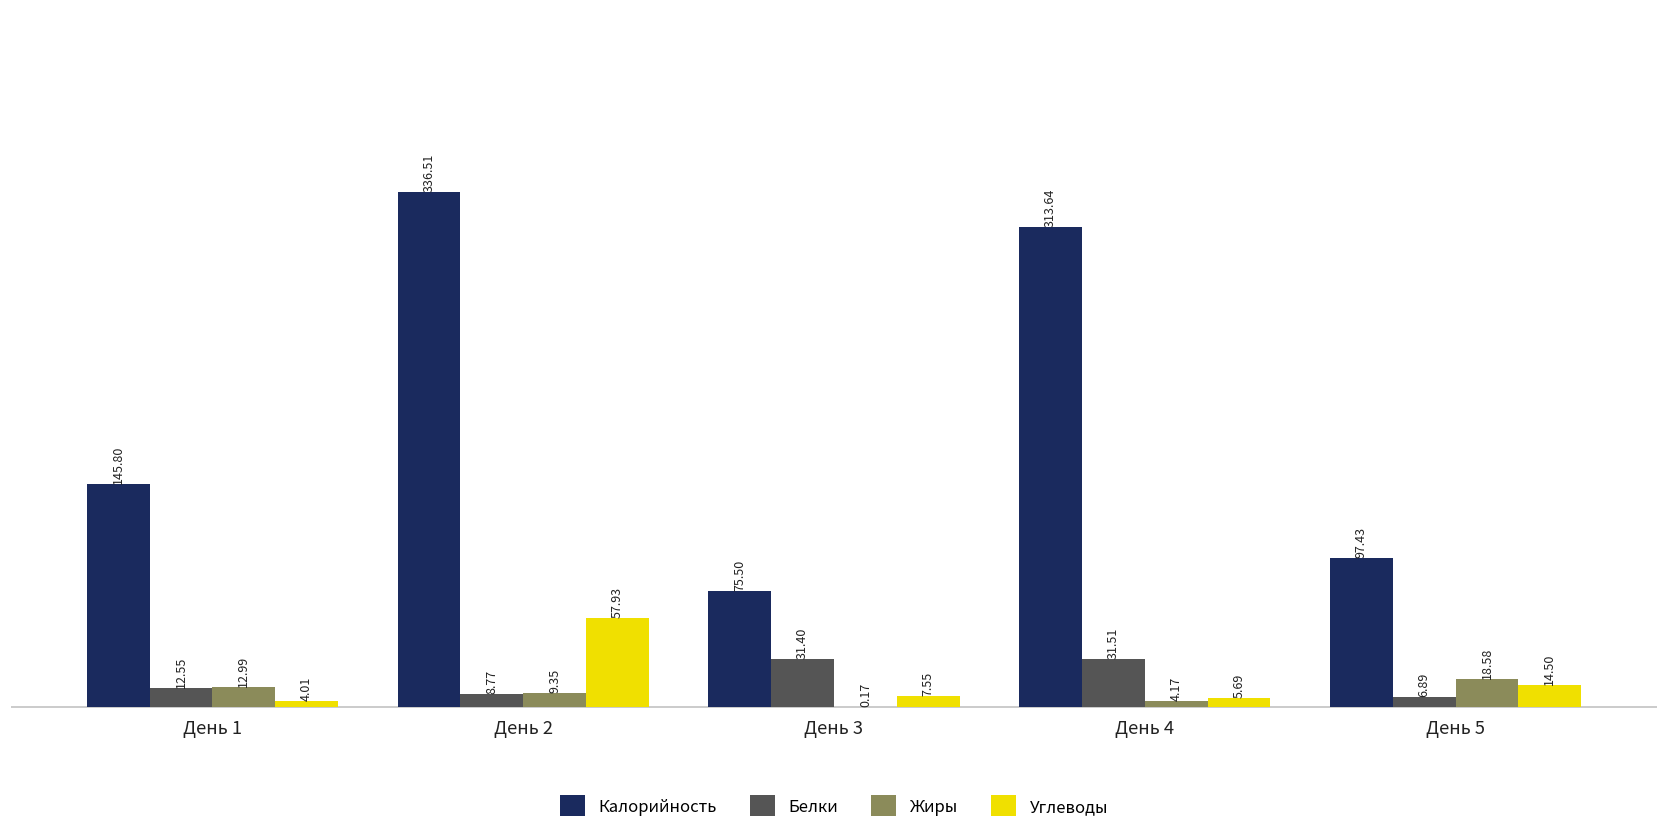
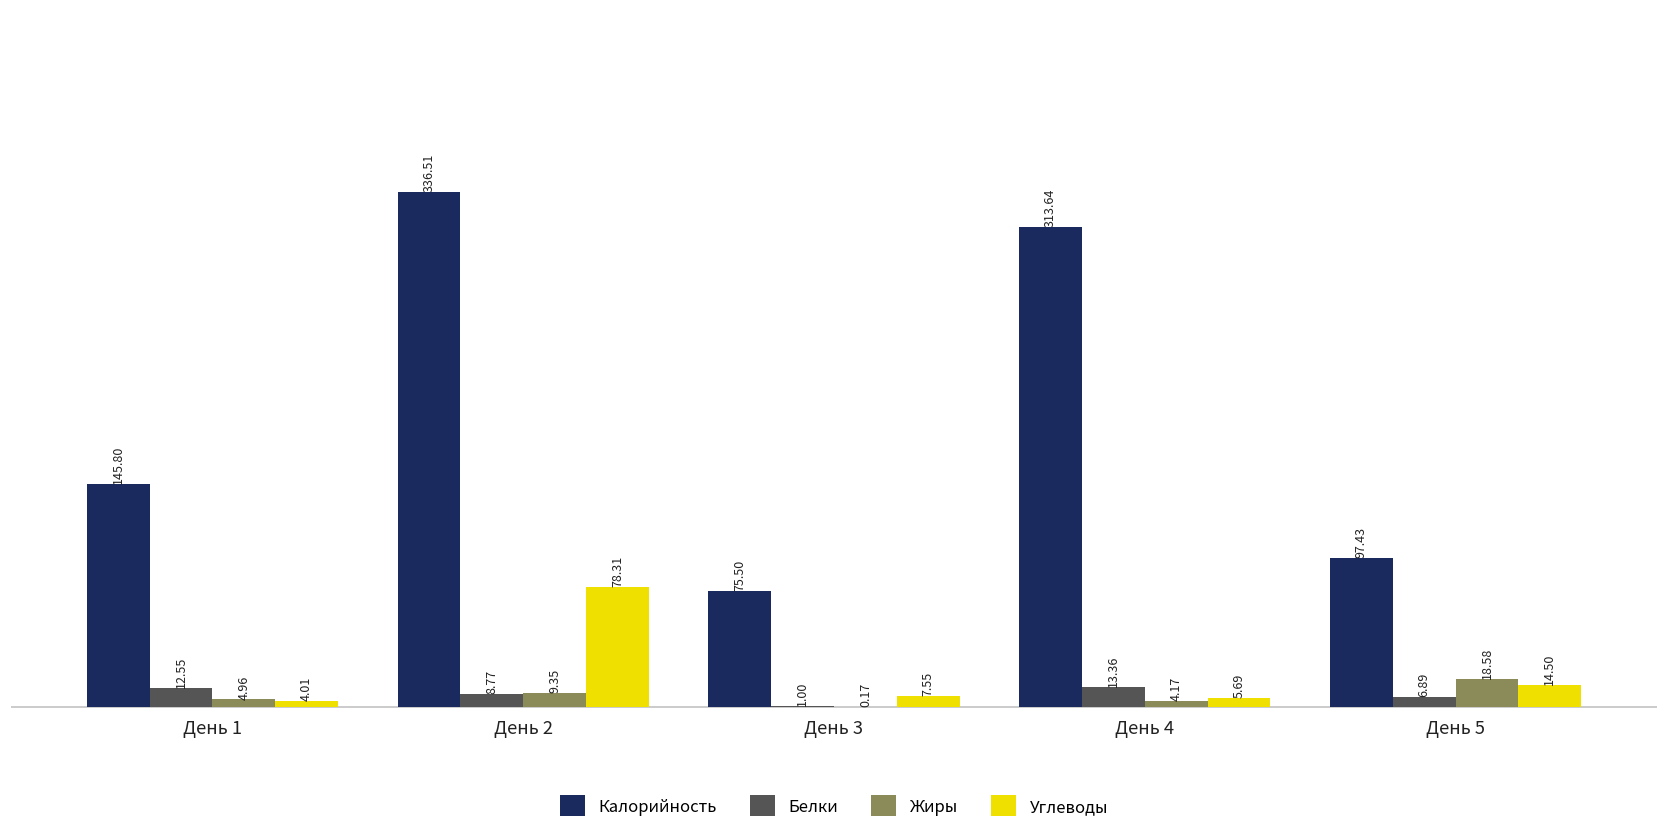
  {
    "Калорийность": {
      "День 1": 145.80,
      "День 2": 336.51,
      "День 3": 75.50,
      "День 4": 313.64,
      "День 5": 97.43
    },
    "Белки": {
      "День 1": 12.55,
      "День 2": 8.77,
-     "День 3": 31.40,
-     "День 4": 31.51,
+     "День 3": 1.00,
+     "День 4": 13.36,
      "День 5": 6.89
    },
    "Жиры": {
-     "День 1": 12.99,
+     "День 1": 4.96,
      "День 2": 9.35,
      "День 3": 0.17,
      "День 4": 4.17,
      "День 5": 18.58
    },
    "Углеводы": {
      "День 1": 4.01,
-     "День 2": 57.93,
+     "День 2": 78.31,
      "День 3": 7.55,
      "День 4": 5.69,
      "День 5": 14.50
    }
  }
